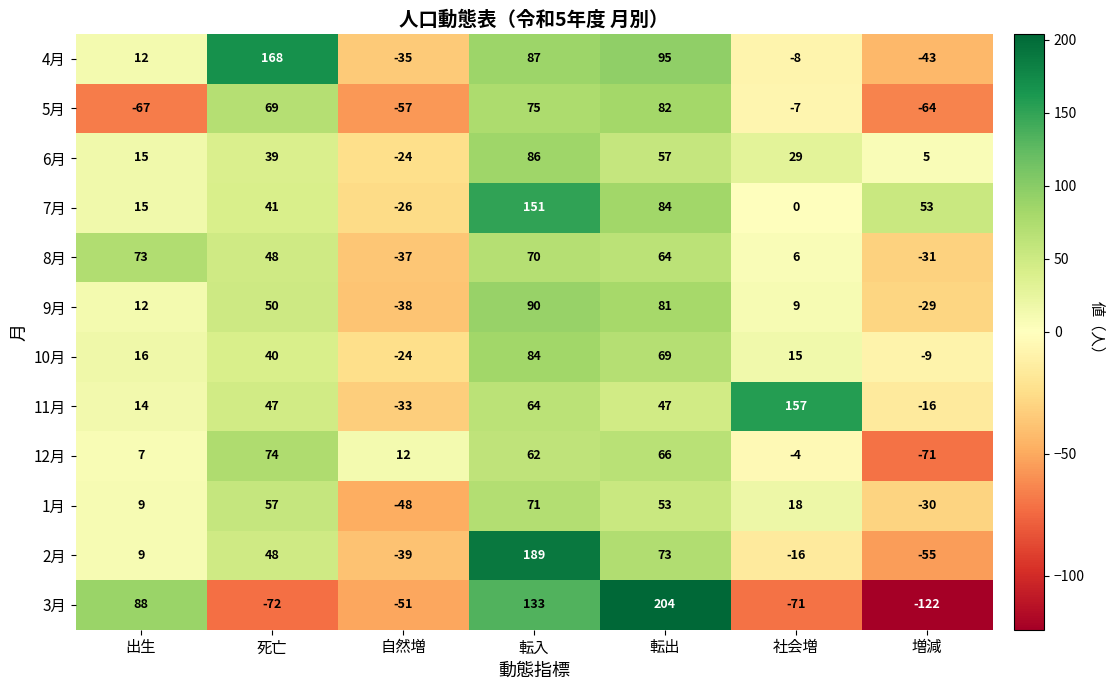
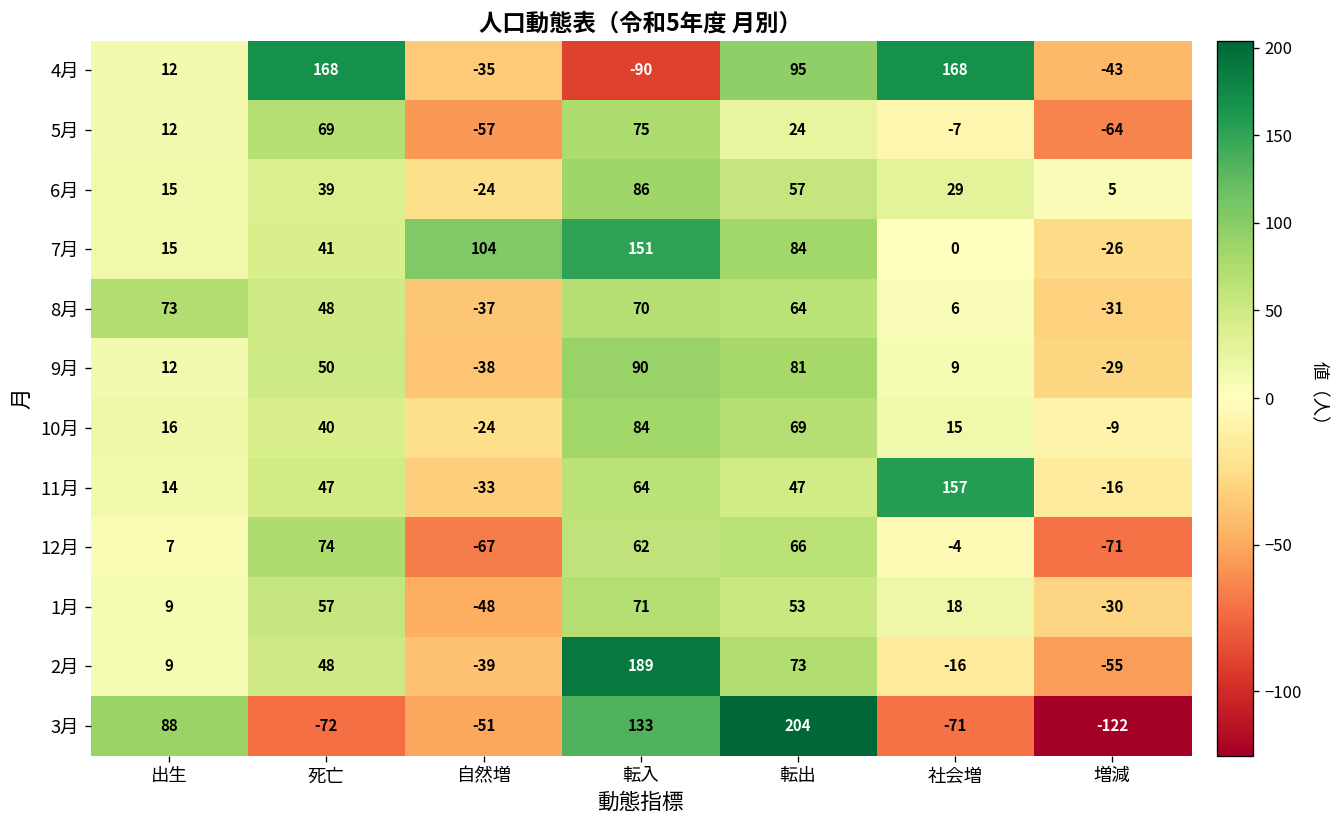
  {
    "4月": {
      "出生": 12,
      "死亡": 168,
      "自然増": -35,
-     "転入": 87,
+     "転入": -90,
      "転出": 95,
-     "社会増": -8,
+     "社会増": 168,
      "増減": -43
    },
    "5月": {
-     "出生": -67,
+     "出生": 12,
      "死亡": 69,
      "自然増": -57,
      "転入": 75,
-     "転出": 82,
+     "転出": 24,
      "社会増": -7,
      "増減": -64
    },
    "6月": {
      "出生": 15,
      "死亡": 39,
      "自然増": -24,
      "転入": 86,
      "転出": 57,
      "社会増": 29,
      "増減": 5
    },
    "7月": {
      "出生": 15,
      "死亡": 41,
-     "自然増": -26,
+     "自然増": 104,
      "転入": 151,
      "転出": 84,
      "社会増": 0,
-     "増減": 53
+     "増減": -26
    },
    "8月": {
      "出生": 73,
      "死亡": 48,
      "自然増": -37,
      "転入": 70,
      "転出": 64,
      "社会増": 6,
      "増減": -31
    },
    "9月": {
      "出生": 12,
      "死亡": 50,
      "自然増": -38,
      "転入": 90,
      "転出": 81,
      "社会増": 9,
      "増減": -29
    },
    "10月": {
      "出生": 16,
      "死亡": 40,
      "自然増": -24,
      "転入": 84,
      "転出": 69,
      "社会増": 15,
      "増減": -9
    },
    "11月": {
      "出生": 14,
      "死亡": 47,
      "自然増": -33,
      "転入": 64,
      "転出": 47,
      "社会増": 157,
      "増減": -16
    },
    "12月": {
      "出生": 7,
      "死亡": 74,
-     "自然増": 12,
+     "自然増": -67,
      "転入": 62,
      "転出": 66,
      "社会増": -4,
      "増減": -71
    },
    "1月": {
      "出生": 9,
      "死亡": 57,
      "自然増": -48,
      "転入": 71,
      "転出": 53,
      "社会増": 18,
      "増減": -30
    },
    "2月": {
      "出生": 9,
      "死亡": 48,
      "自然増": -39,
      "転入": 189,
      "転出": 73,
      "社会増": -16,
      "増減": -55
    },
    "3月": {
      "出生": 88,
      "死亡": -72,
      "自然増": -51,
      "転入": 133,
      "転出": 204,
      "社会増": -71,
      "増減": -122
    }
  }
